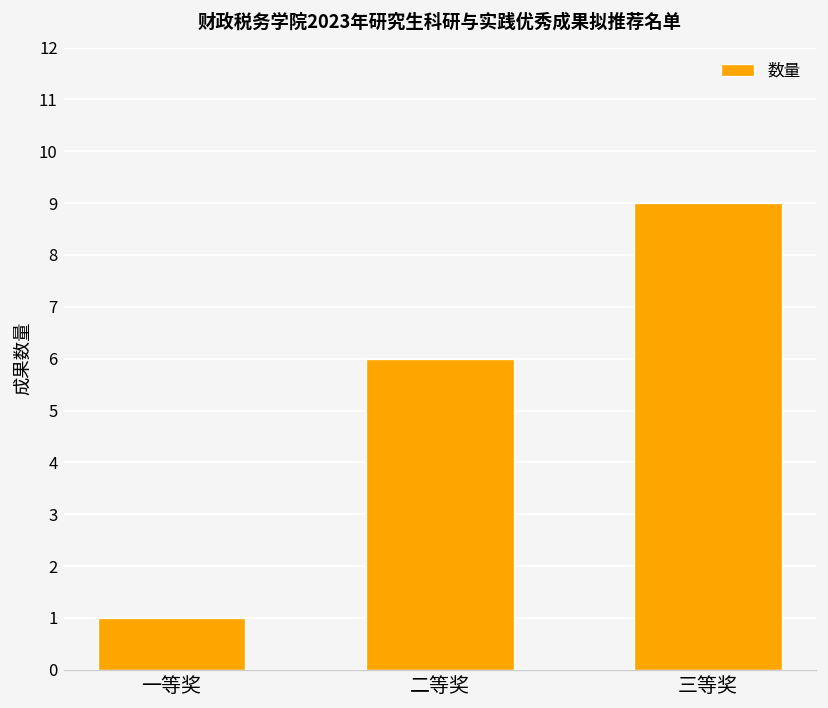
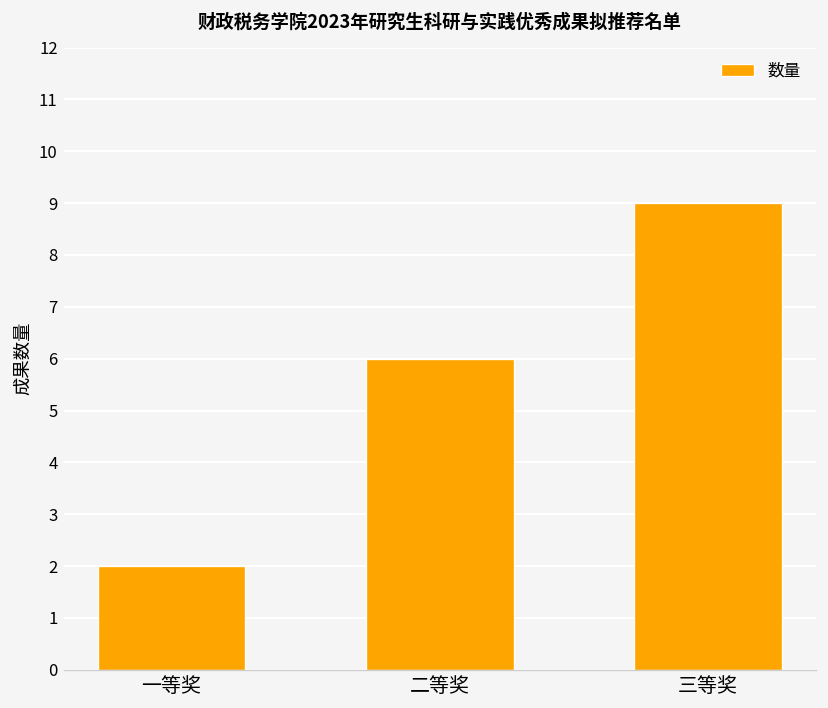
  {
-   "一等奖": 1,
+   "一等奖": 2,
    "二等奖": 6,
    "三等奖": 9
  }
